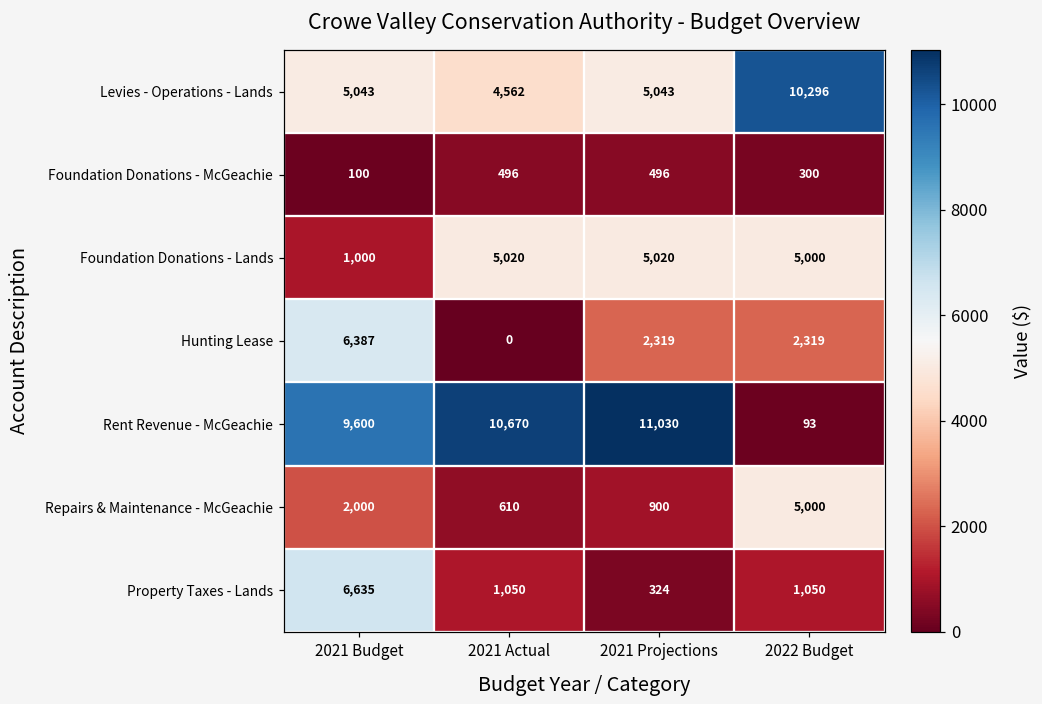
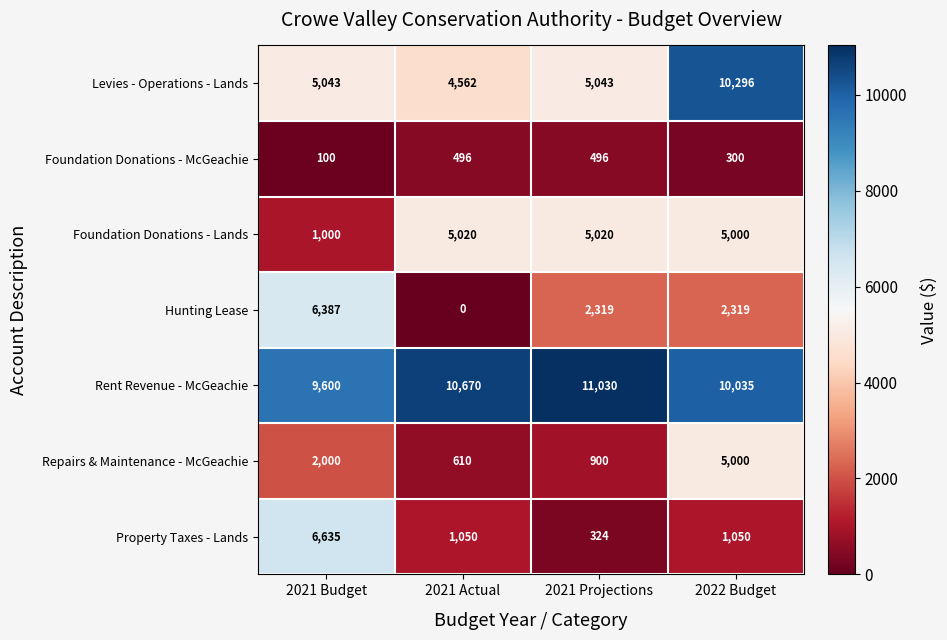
  {
    "Levies - Operations - Lands": {
      "2021 Budget": "5,043",
      "2021 Actual": "4,562",
      "2021 Projections": "5,043",
      "2022 Budget": "10,296"
    },
    "Foundation Donations - McGeachie": {
      "2021 Budget": "100",
      "2021 Actual": "496",
      "2021 Projections": "496",
      "2022 Budget": "300"
    },
    "Foundation Donations - Lands": {
      "2021 Budget": "1,000",
      "2021 Actual": "5,020",
      "2021 Projections": "5,020",
      "2022 Budget": "5,000"
    },
    "Hunting Lease": {
      "2021 Budget": "6,387",
      "2021 Actual": "0",
      "2021 Projections": "2,319",
      "2022 Budget": "2,319"
    },
    "Rent Revenue - McGeachie": {
      "2021 Budget": "9,600",
      "2021 Actual": "10,670",
      "2021 Projections": "11,030",
-     "2022 Budget": "93"
+     "2022 Budget": "10,035"
    },
    "Repairs & Maintenance - McGeachie": {
      "2021 Budget": "2,000",
      "2021 Actual": "610",
      "2021 Projections": "900",
      "2022 Budget": "5,000"
    },
    "Property Taxes - Lands": {
      "2021 Budget": "6,635",
      "2021 Actual": "1,050",
      "2021 Projections": "324",
      "2022 Budget": "1,050"
    }
  }
